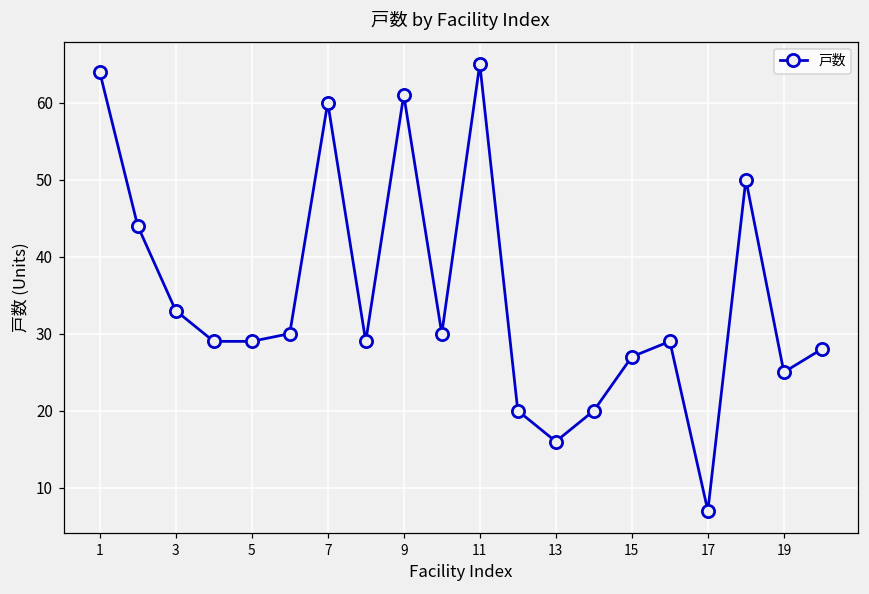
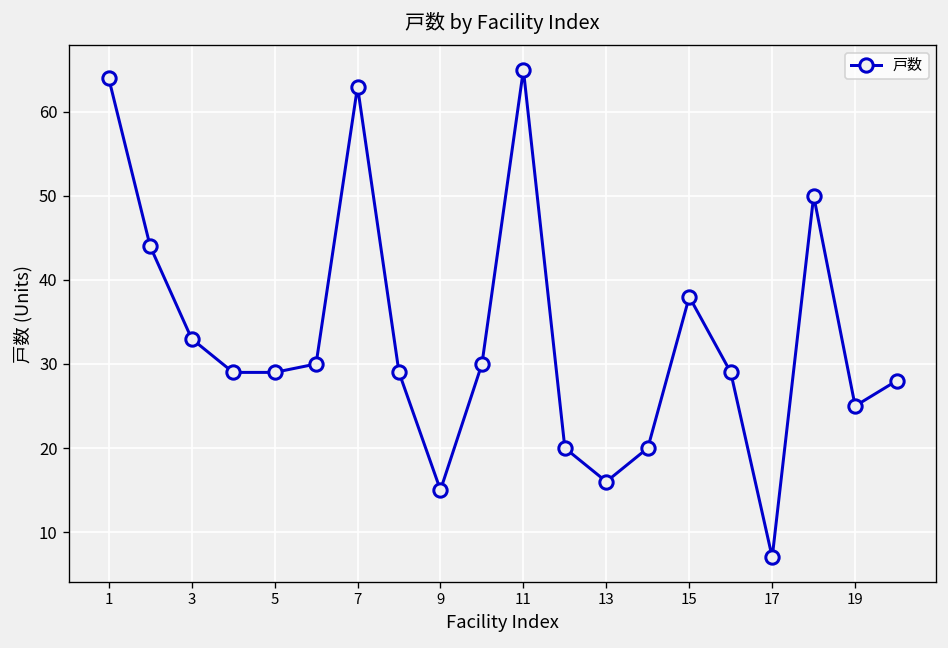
  {
    "1": 64,
    "3": 33,
    "5": 29,
-   "7": 60,
-   "9": 61,
+   "7": 63,
+   "9": 15,
    "11": 65,
    "13": 16,
-   "15": 27,
+   "15": 38,
    "17": 7,
    "19": 25
  }
